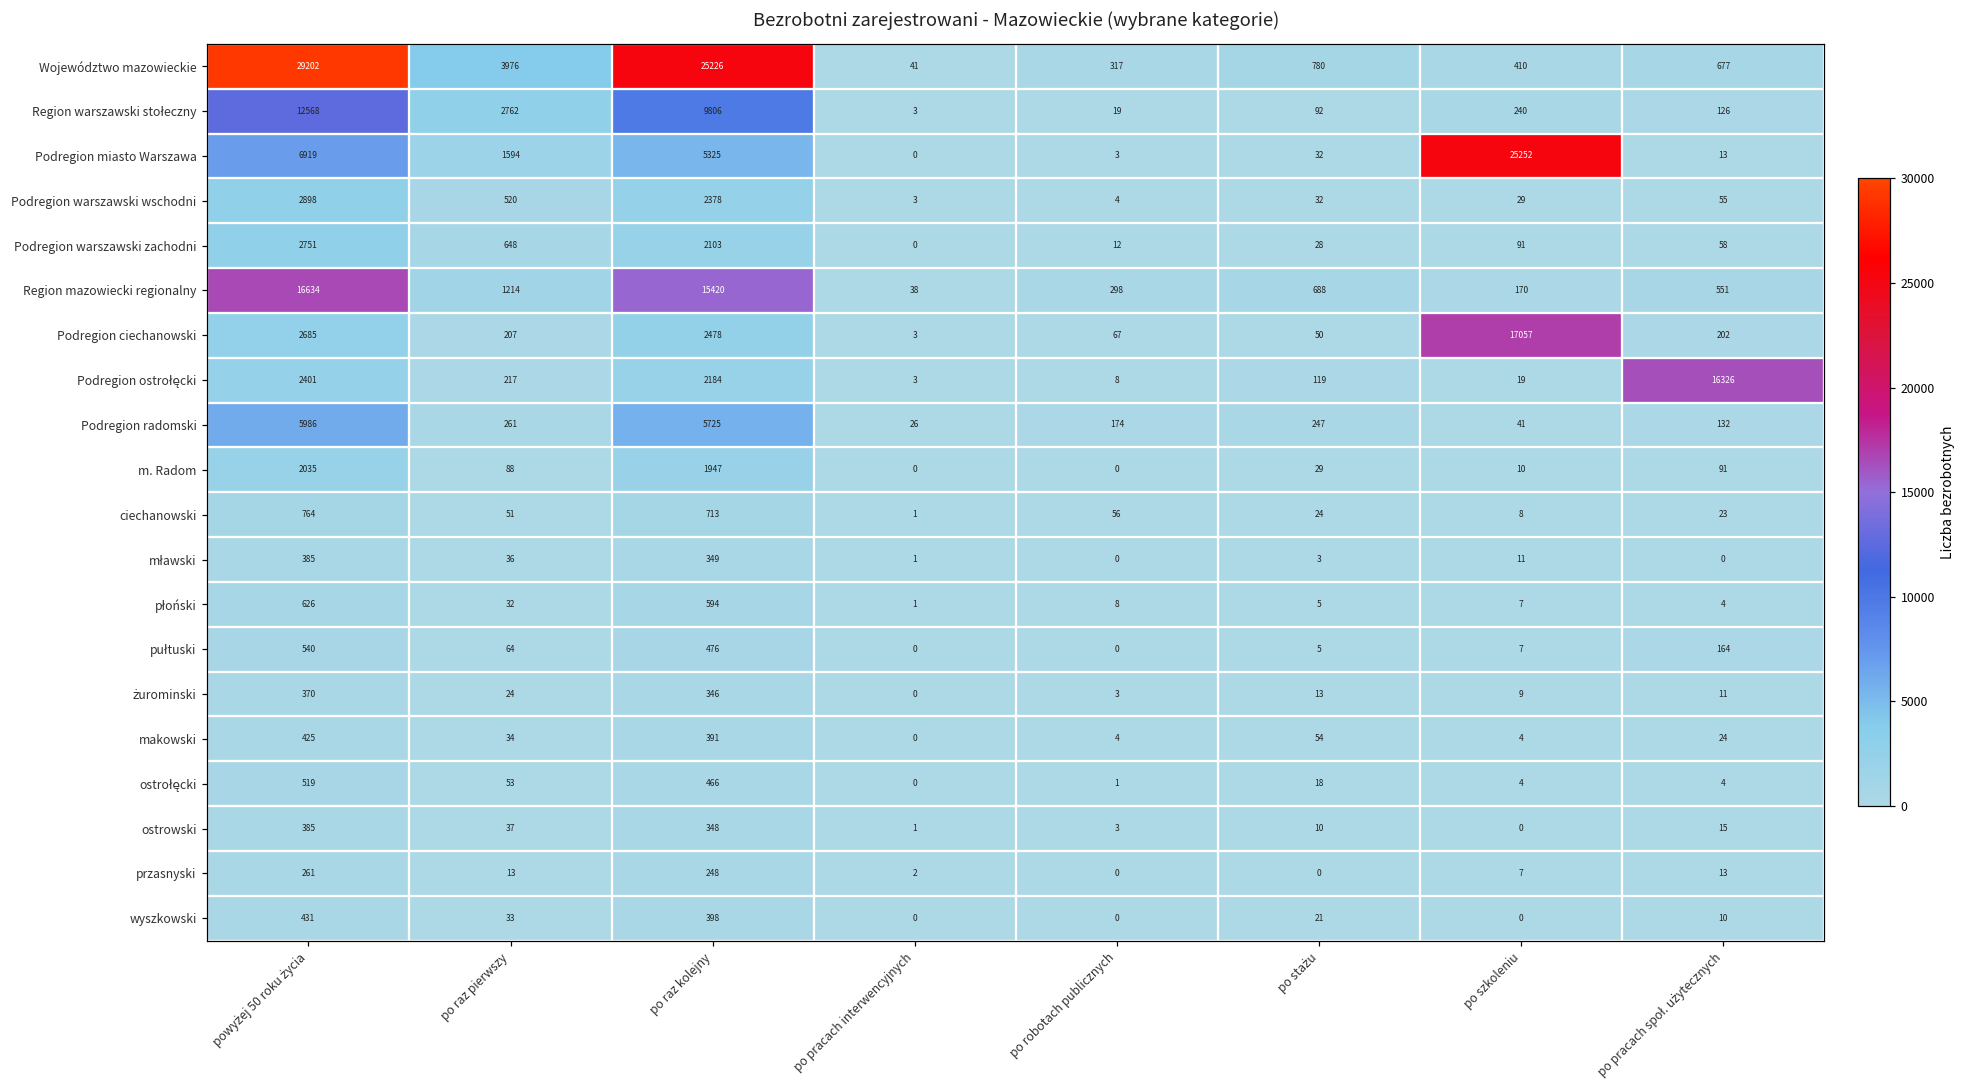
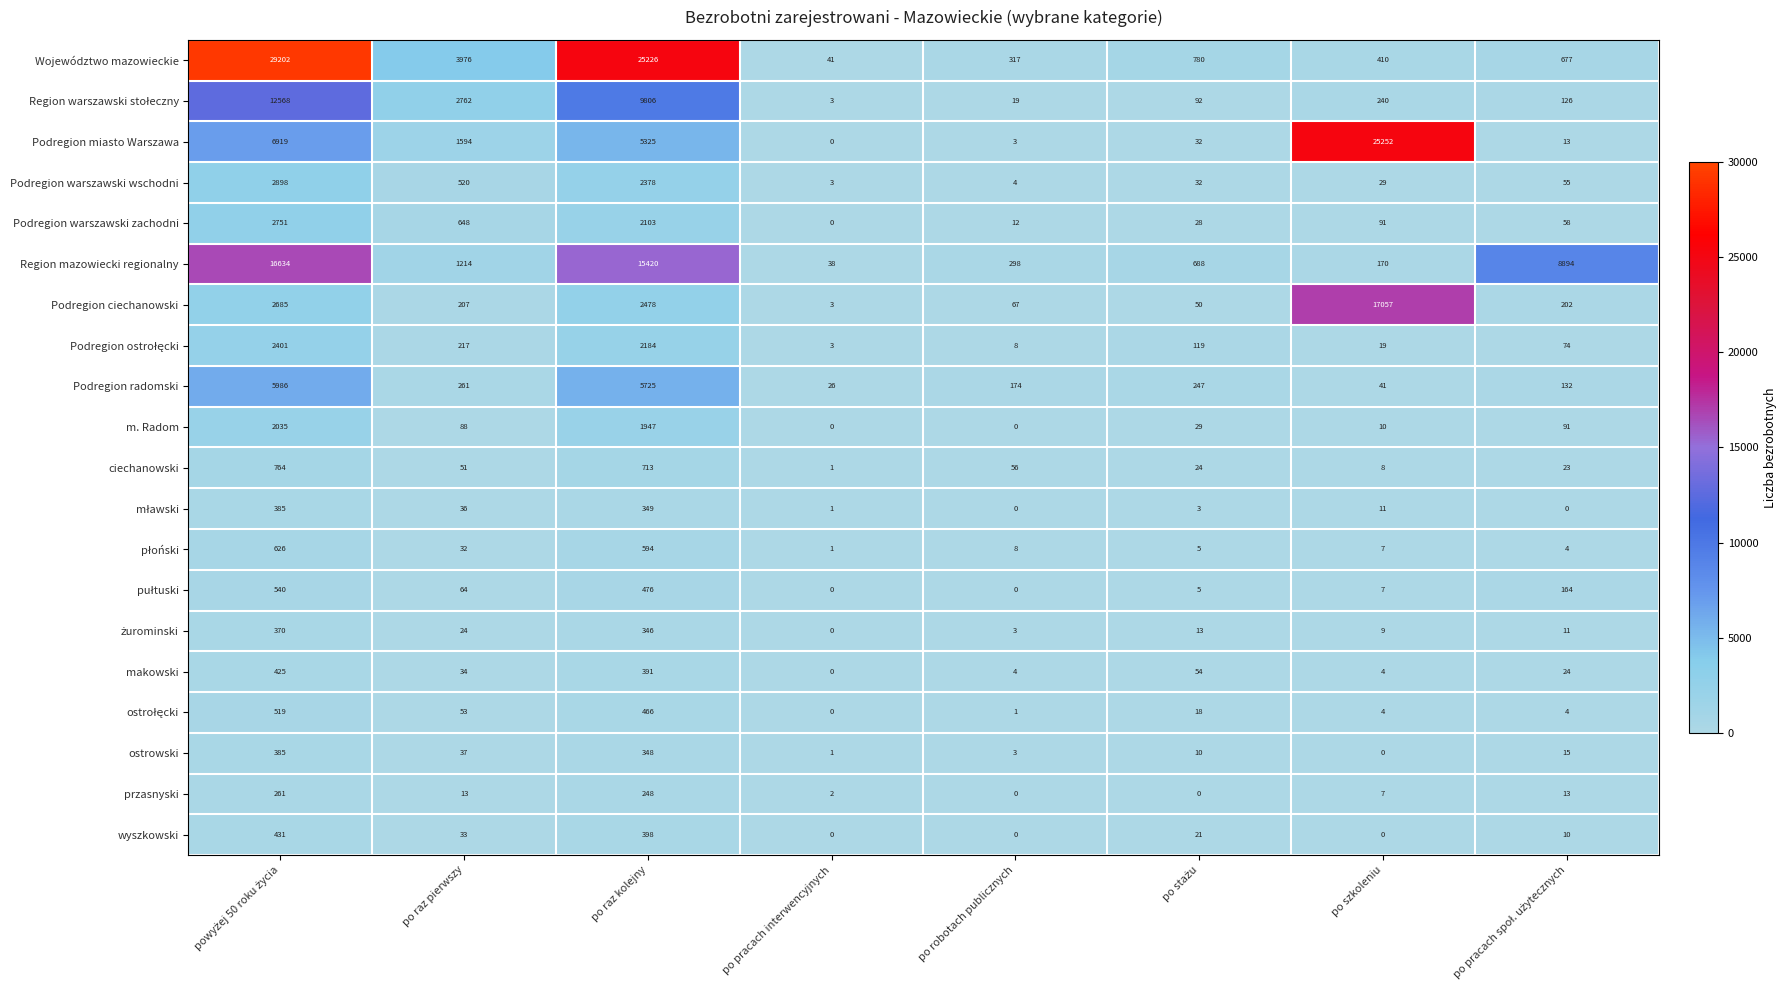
  {
    "Województwo mazowieckie": {
      "powyżej 50 roku życia": 29202,
      "po raz pierwszy": 3976,
      "po raz kolejny": 25226,
      "po pracach interwencyjnych": 41,
      "po robotach publicznych": 317,
      "po stażu": 780,
      "po szkoleniu": 410,
      "po pracach społ. użytecznych": 677
    },
    "Region warszawski stołeczny": {
      "powyżej 50 roku życia": 12568,
      "po raz pierwszy": 2762,
      "po raz kolejny": 9806,
      "po pracach interwencyjnych": 3,
      "po robotach publicznych": 19,
      "po stażu": 92,
      "po szkoleniu": 240,
      "po pracach społ. użytecznych": 126
    },
    "Podregion miasto Warszawa": {
      "powyżej 50 roku życia": 6919,
      "po raz pierwszy": 1594,
      "po raz kolejny": 5325,
      "po pracach interwencyjnych": 0,
      "po robotach publicznych": 3,
      "po stażu": 32,
      "po szkoleniu": 25252,
      "po pracach społ. użytecznych": 13
    },
    "Podregion warszawski wschodni": {
      "powyżej 50 roku życia": 2898,
      "po raz pierwszy": 520,
      "po raz kolejny": 2378,
      "po pracach interwencyjnych": 3,
      "po robotach publicznych": 4,
      "po stażu": 32,
      "po szkoleniu": 29,
      "po pracach społ. użytecznych": 55
    },
    "Podregion warszawski zachodni": {
      "powyżej 50 roku życia": 2751,
      "po raz pierwszy": 648,
      "po raz kolejny": 2103,
      "po pracach interwencyjnych": 0,
      "po robotach publicznych": 12,
      "po stażu": 28,
      "po szkoleniu": 91,
      "po pracach społ. użytecznych": 58
    },
    "Region mazowiecki regionalny": {
      "powyżej 50 roku życia": 16634,
      "po raz pierwszy": 1214,
      "po raz kolejny": 15420,
      "po pracach interwencyjnych": 38,
      "po robotach publicznych": 298,
      "po stażu": 688,
      "po szkoleniu": 170,
-     "po pracach społ. użytecznych": 551
+     "po pracach społ. użytecznych": 8894
    },
    "Podregion ciechanowski": {
      "powyżej 50 roku życia": 2685,
      "po raz pierwszy": 207,
      "po raz kolejny": 2478,
      "po pracach interwencyjnych": 3,
      "po robotach publicznych": 67,
      "po stażu": 50,
      "po szkoleniu": 17057,
      "po pracach społ. użytecznych": 202
    },
    "Podregion ostrołęcki": {
      "powyżej 50 roku życia": 2401,
      "po raz pierwszy": 217,
      "po raz kolejny": 2184,
      "po pracach interwencyjnych": 3,
      "po robotach publicznych": 8,
      "po stażu": 119,
      "po szkoleniu": 19,
-     "po pracach społ. użytecznych": 16326
+     "po pracach społ. użytecznych": 74
    },
    "Podregion radomski": {
      "powyżej 50 roku życia": 5986,
      "po raz pierwszy": 261,
      "po raz kolejny": 5725,
      "po pracach interwencyjnych": 26,
      "po robotach publicznych": 174,
      "po stażu": 247,
      "po szkoleniu": 41,
      "po pracach społ. użytecznych": 132
    },
    "m. Radom": {
      "powyżej 50 roku życia": 2035,
      "po raz pierwszy": 88,
      "po raz kolejny": 1947,
      "po pracach interwencyjnych": 0,
      "po robotach publicznych": 0,
      "po stażu": 29,
      "po szkoleniu": 10,
      "po pracach społ. użytecznych": 91
    },
    "ciechanowski": {
      "powyżej 50 roku życia": 764,
      "po raz pierwszy": 51,
      "po raz kolejny": 713,
      "po pracach interwencyjnych": 1,
      "po robotach publicznych": 56,
      "po stażu": 24,
      "po szkoleniu": 8,
      "po pracach społ. użytecznych": 23
    },
    "mławski": {
      "powyżej 50 roku życia": 385,
      "po raz pierwszy": 36,
      "po raz kolejny": 349,
      "po pracach interwencyjnych": 1,
      "po robotach publicznych": 0,
      "po stażu": 3,
      "po szkoleniu": 11,
      "po pracach społ. użytecznych": 0
    },
    "płoński": {
      "powyżej 50 roku życia": 626,
      "po raz pierwszy": 32,
      "po raz kolejny": 594,
      "po pracach interwencyjnych": 1,
      "po robotach publicznych": 8,
      "po stażu": 5,
      "po szkoleniu": 7,
      "po pracach społ. użytecznych": 4
    },
    "pułtuski": {
      "powyżej 50 roku życia": 540,
      "po raz pierwszy": 64,
      "po raz kolejny": 476,
      "po pracach interwencyjnych": 0,
      "po robotach publicznych": 0,
      "po stażu": 5,
      "po szkoleniu": 7,
      "po pracach społ. użytecznych": 164
    },
    "żurominski": {
      "powyżej 50 roku życia": 370,
      "po raz pierwszy": 24,
      "po raz kolejny": 346,
      "po pracach interwencyjnych": 0,
      "po robotach publicznych": 3,
      "po stażu": 13,
      "po szkoleniu": 9,
      "po pracach społ. użytecznych": 11
    },
    "makowski": {
      "powyżej 50 roku życia": 425,
      "po raz pierwszy": 34,
      "po raz kolejny": 391,
      "po pracach interwencyjnych": 0,
      "po robotach publicznych": 4,
      "po stażu": 54,
      "po szkoleniu": 4,
      "po pracach społ. użytecznych": 24
    },
    "ostrołęcki": {
      "powyżej 50 roku życia": 519,
      "po raz pierwszy": 53,
      "po raz kolejny": 466,
      "po pracach interwencyjnych": 0,
      "po robotach publicznych": 1,
      "po stażu": 18,
      "po szkoleniu": 4,
      "po pracach społ. użytecznych": 4
    },
    "ostrowski": {
      "powyżej 50 roku życia": 385,
      "po raz pierwszy": 37,
      "po raz kolejny": 348,
      "po pracach interwencyjnych": 1,
      "po robotach publicznych": 3,
      "po stażu": 10,
      "po szkoleniu": 0,
      "po pracach społ. użytecznych": 15
    },
    "przasnyski": {
      "powyżej 50 roku życia": 261,
      "po raz pierwszy": 13,
      "po raz kolejny": 248,
      "po pracach interwencyjnych": 2,
      "po robotach publicznych": 0,
      "po stażu": 0,
      "po szkoleniu": 7,
      "po pracach społ. użytecznych": 13
    },
    "wyszkowski": {
      "powyżej 50 roku życia": 431,
      "po raz pierwszy": 33,
      "po raz kolejny": 398,
      "po pracach interwencyjnych": 0,
      "po robotach publicznych": 0,
      "po stażu": 21,
      "po szkoleniu": 0,
      "po pracach społ. użytecznych": 10
    }
  }
